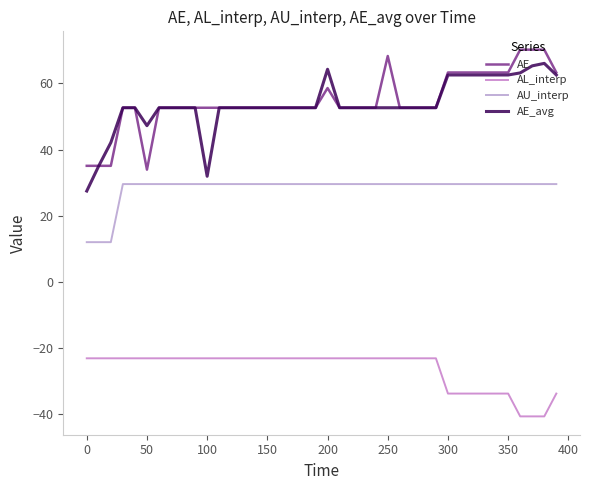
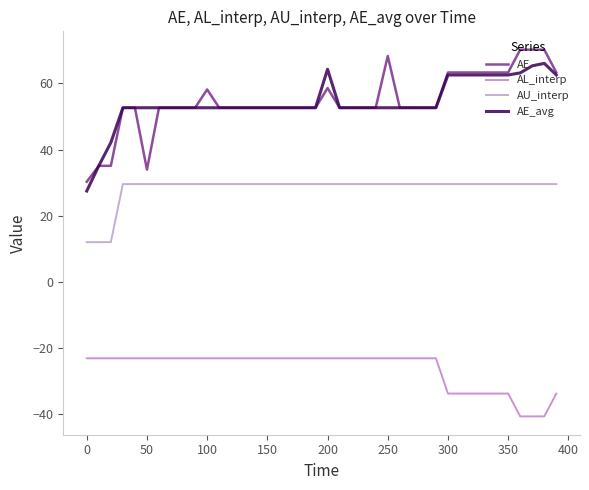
  {
    "AE": {
-     "0": 35,
+     "0": 30,
      "50": 34,
-     "100": 53,
+     "100": 58,
      "200": 59,
      "250": 68
    },
    "AE_avg": {
      "0": 27,
-     "50": 47,
-     "100": 32,
+     "50": 53,
+     "100": 53,
      "200": 64,
      "250": 53
    }
  }
